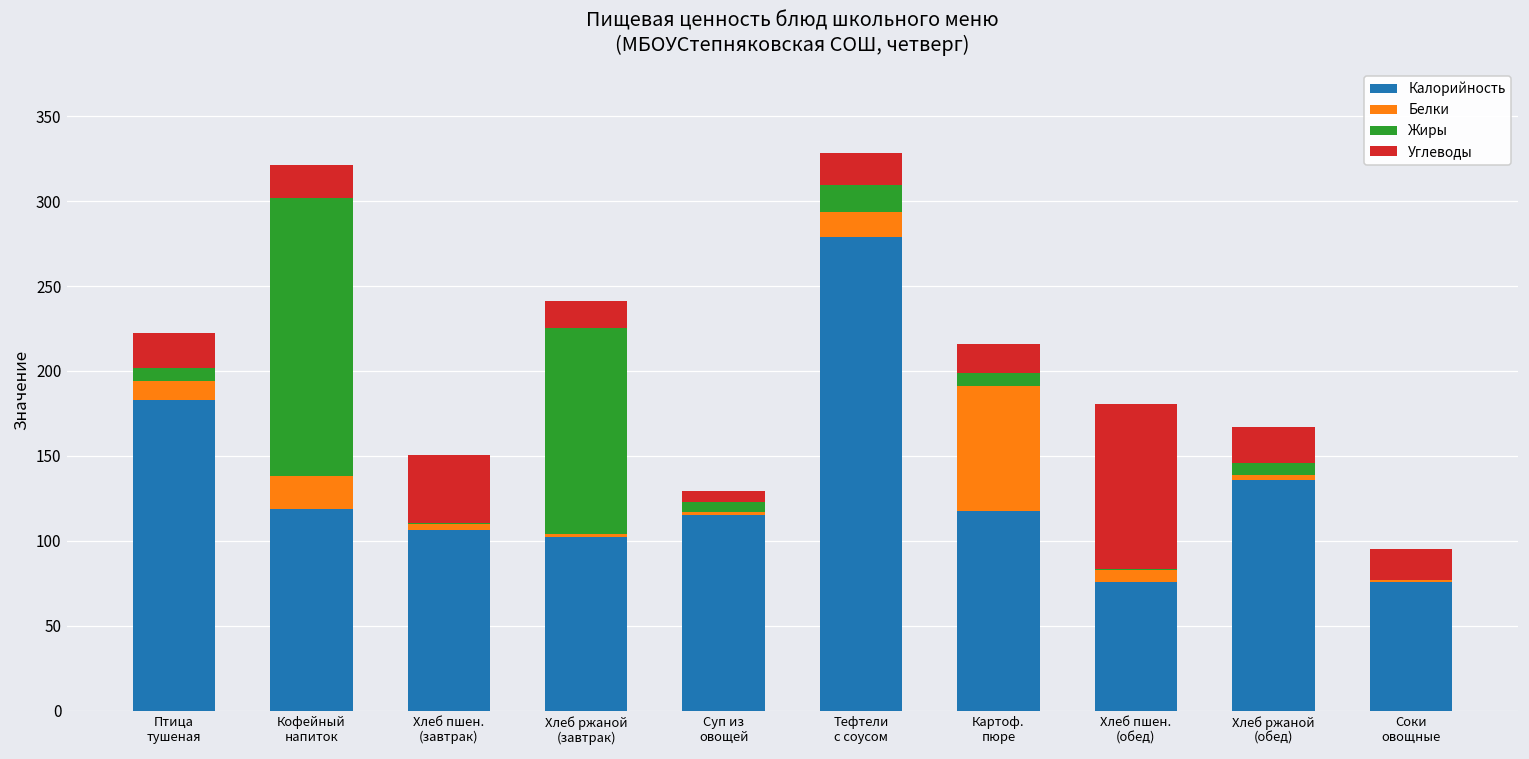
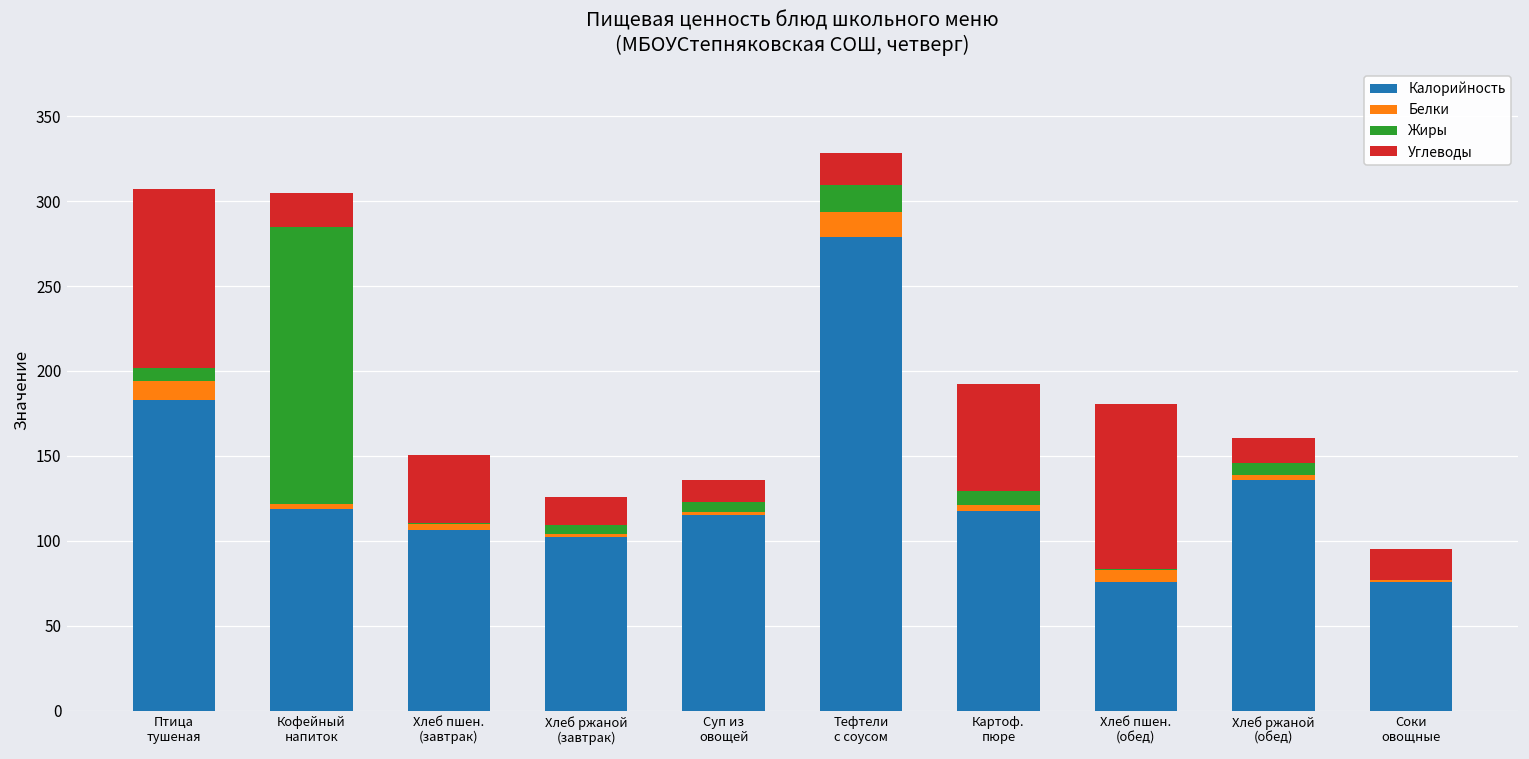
  {
    "Калорийность": {
      "Птица тушеная": 183,
      "Кофейный напиток": 119,
      "Хлеб пшен. (завтрак)": 107,
      "Хлеб ржаной (завтрак)": 102,
      "Суп из овощей": 115,
      "Тефтели с соусом": 279,
      "Картоф. пюре": 118,
      "Хлеб пшен. (обед)": 76,
      "Хлеб ржаной (обед)": 136,
      "Соки овощные": 76
    },
    "Белки": {
      "Птица тушеная": 11,
-     "Кофейный напиток": 20,
+     "Кофейный напиток": 3,
      "Хлеб пшен. (завтрак)": 4,
      "Хлеб ржаной (завтрак)": 2,
      "Суп из овощей": 2,
      "Тефтели с соусом": 15,
-     "Картоф. пюре": 73,
+     "Картоф. пюре": 4,
      "Хлеб пшен. (обед)": 7,
      "Хлеб ржаной (обед)": 2
    },
    "Жиры": {
      "Птица тушеная": 7,
      "Кофейный напиток": 163,
-     "Хлеб ржаной (завтрак)": 121,
+     "Хлеб ржаной (завтрак)": 6,
      "Суп из овощей": 6,
      "Тефтели с соусом": 16,
      "Картоф. пюре": 8,
      "Хлеб ржаной (обед)": 8,
      "Соки овощные": 0
    },
    "Углеводы": {
-     "Птица тушеная": 21,
+     "Птица тушеная": 105,
      "Кофейный напиток": 20,
      "Хлеб пшен. (завтрак)": 40,
      "Хлеб ржаной (завтрак)": 16,
-     "Суп из овощей": 6,
+     "Суп из овощей": 13,
      "Тефтели с соусом": 19,
-     "Картоф. пюре": 17,
+     "Картоф. пюре": 63,
      "Хлеб пшен. (обед)": 97,
-     "Хлеб ржаной (обед)": 21,
+     "Хлеб ржаной (обед)": 15,
      "Соки овощные": 18
    }
  }
